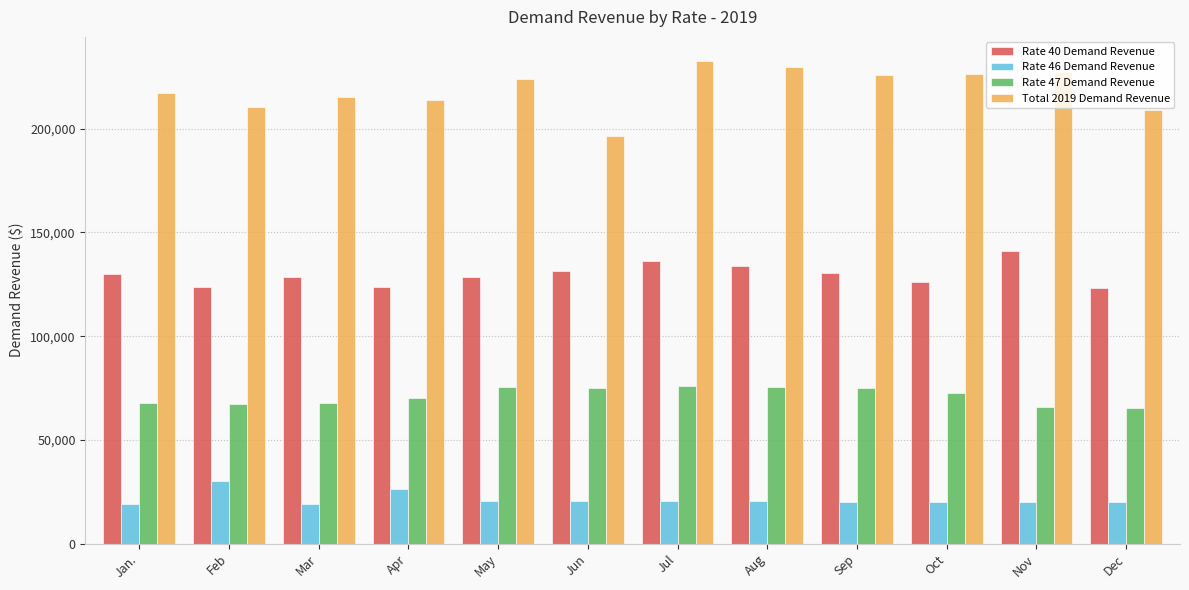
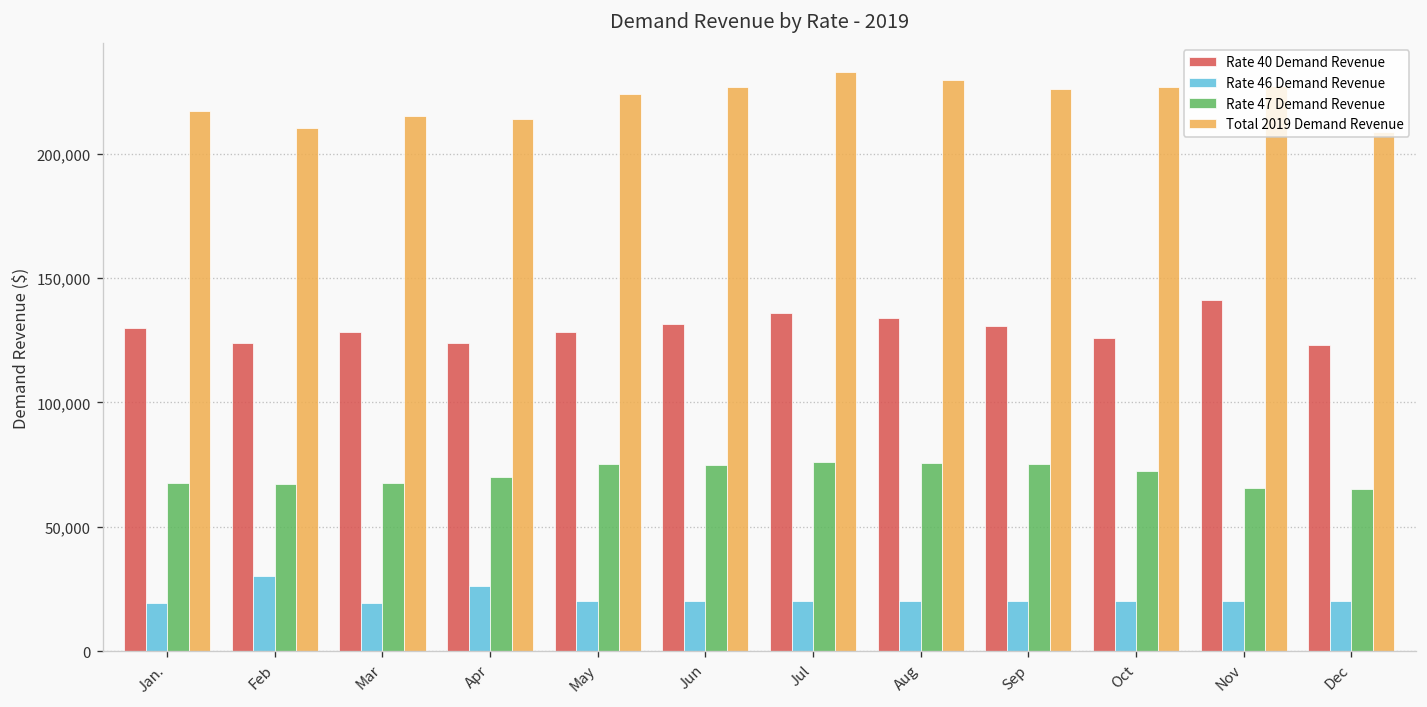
  {
    "Rate 40 Demand Revenue": {
      "Jan.": "130,000",
      "Feb": "124,000",
      "Mar": "128,000",
      "Apr": "124,000",
      "May": "128,000",
      "Jun": "132,000",
      "Jul": "136,000",
      "Aug": "134,000",
      "Sep": "131,000",
      "Oct": "126,000",
      "Nov": "141,000",
      "Dec": "123,000"
    },
    "Rate 46 Demand Revenue": {
      "Jan.": "19,000",
      "Feb": "30,000",
      "Mar": "19,000",
      "Apr": "26,000",
      "May": "20,000",
      "Jun": "20,000",
      "Jul": "20,000",
      "Aug": "20,000",
      "Sep": "20,000",
      "Oct": "20,000",
      "Nov": "20,000",
      "Dec": "20,000"
    },
    "Rate 47 Demand Revenue": {
      "Jan.": "68,000",
      "Feb": "67,000",
      "Mar": "68,000",
      "Apr": "70,000",
      "May": "75,000",
      "Jun": "75,000",
      "Jul": "76,000",
      "Aug": "75,000",
      "Sep": "75,000",
      "Oct": "72,000",
      "Nov": "66,000",
      "Dec": "65,000"
    },
    "Total 2019 Demand Revenue": {
      "Jan.": "217,000",
      "Feb": "210,000",
      "Mar": "215,000",
      "Apr": "214,000",
      "May": "224,000",
-     "Jun": "197,000",
+     "Jun": "227,000",
      "Jul": "233,000",
      "Aug": "230,000",
      "Sep": "226,000",
      "Oct": "227,000",
      "Dec": "209,000"
    }
  }
